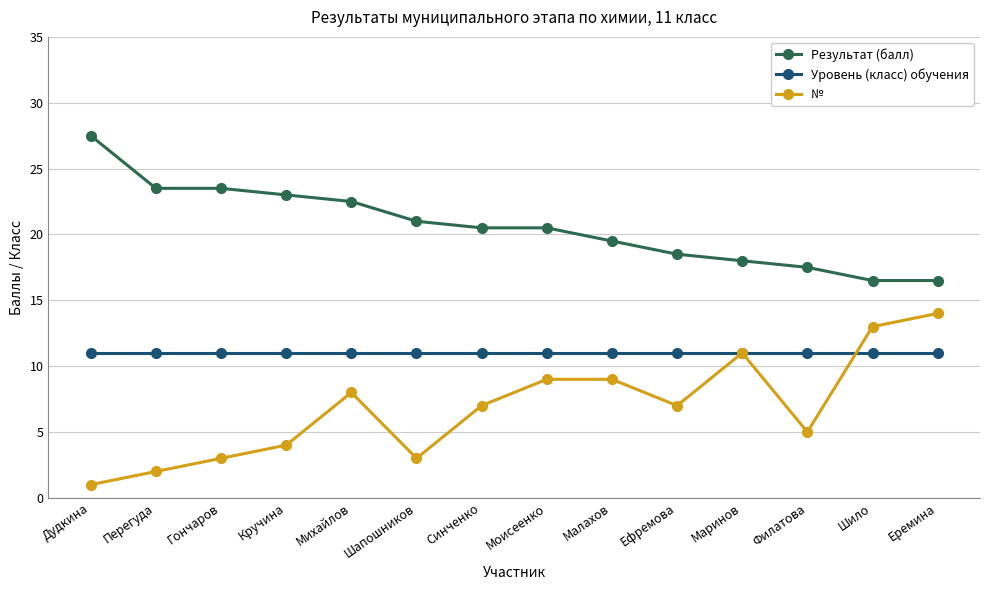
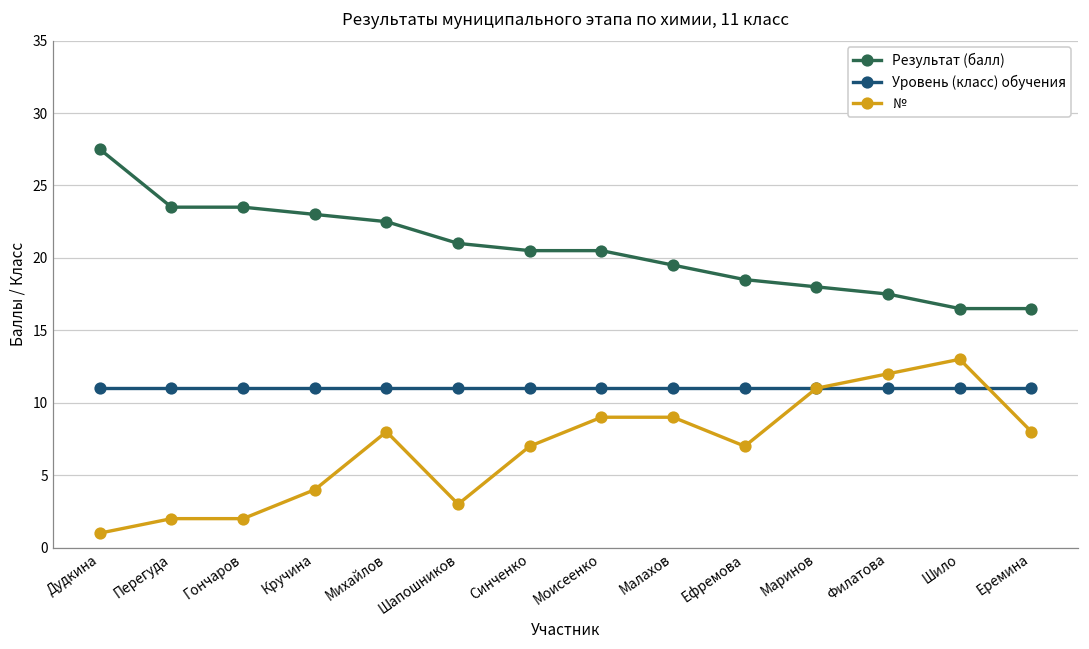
  {
    "№": {
      "Дудкина": 1,
      "Перегуда": 2,
-     "Гончаров": 3,
+     "Гончаров": 2,
      "Кручина": 4,
      "Михайлов": 8,
      "Шапошников": 3,
      "Синченко": 7,
      "Моисеенко": 9,
      "Малахов": 9,
      "Ефремова": 7,
-     "Филатова": 5,
+     "Филатова": 12,
      "Шило": 13,
-     "Еремина": 14
+     "Еремина": 8
    }
  }
